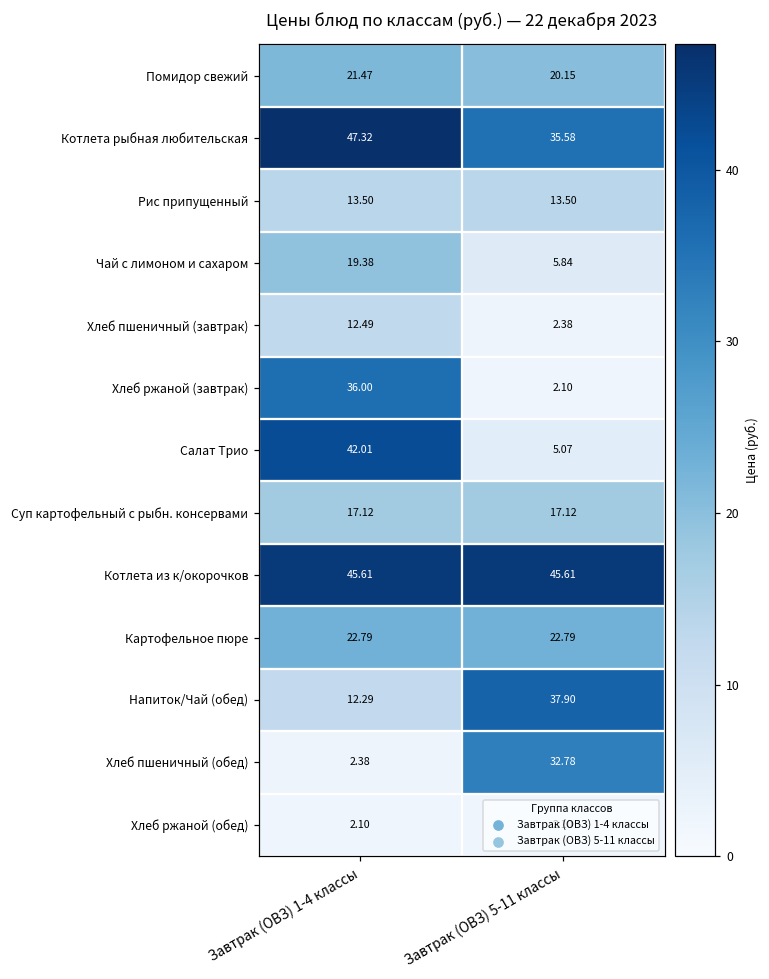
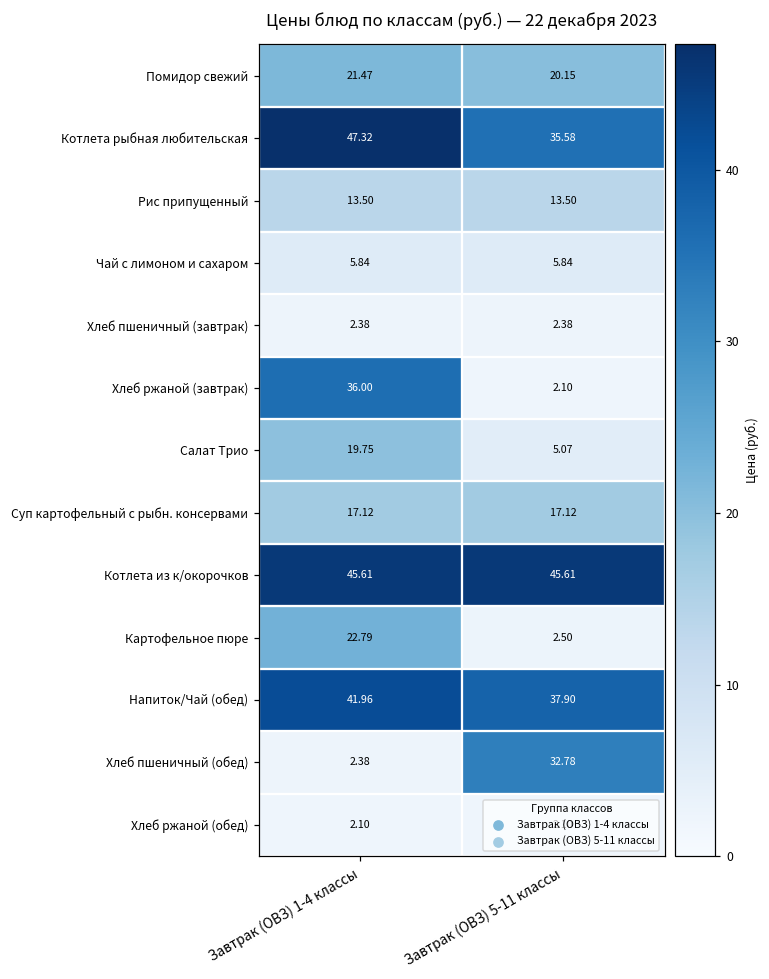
  {
    "Помидор свежий": {
      "Завтрак (ОВЗ) 1-4 классы": 21.47,
      "Завтрак (ОВЗ) 5-11 классы": 20.15
    },
    "Котлета рыбная любительская": {
      "Завтрак (ОВЗ) 1-4 классы": 47.32,
      "Завтрак (ОВЗ) 5-11 классы": 35.58
    },
    "Рис припущенный": {
      "Завтрак (ОВЗ) 1-4 классы": 13.50,
      "Завтрак (ОВЗ) 5-11 классы": 13.50
    },
    "Чай с лимоном и сахаром": {
-     "Завтрак (ОВЗ) 1-4 классы": 19.38,
+     "Завтрак (ОВЗ) 1-4 классы": 5.84,
      "Завтрак (ОВЗ) 5-11 классы": 5.84
    },
    "Хлеб пшеничный (завтрак)": {
-     "Завтрак (ОВЗ) 1-4 классы": 12.49,
+     "Завтрак (ОВЗ) 1-4 классы": 2.38,
      "Завтрак (ОВЗ) 5-11 классы": 2.38
    },
    "Хлеб ржаной (завтрак)": {
      "Завтрак (ОВЗ) 1-4 классы": 36.00,
      "Завтрак (ОВЗ) 5-11 классы": 2.10
    },
    "Салат Трио": {
-     "Завтрак (ОВЗ) 1-4 классы": 42.01,
+     "Завтрак (ОВЗ) 1-4 классы": 19.75,
      "Завтрак (ОВЗ) 5-11 классы": 5.07
    },
    "Суп картофельный с рыбн. консервами": {
      "Завтрак (ОВЗ) 1-4 классы": 17.12,
      "Завтрак (ОВЗ) 5-11 классы": 17.12
    },
    "Котлета из к/окорочков": {
      "Завтрак (ОВЗ) 1-4 классы": 45.61,
      "Завтрак (ОВЗ) 5-11 классы": 45.61
    },
    "Картофельное пюре": {
      "Завтрак (ОВЗ) 1-4 классы": 22.79,
-     "Завтрак (ОВЗ) 5-11 классы": 22.79
+     "Завтрак (ОВЗ) 5-11 классы": 2.50
    },
    "Напиток/Чай (обед)": {
-     "Завтрак (ОВЗ) 1-4 классы": 12.29,
+     "Завтрак (ОВЗ) 1-4 классы": 41.96,
      "Завтрак (ОВЗ) 5-11 классы": 37.90
    },
    "Хлеб пшеничный (обед)": {
      "Завтрак (ОВЗ) 1-4 классы": 2.38,
      "Завтрак (ОВЗ) 5-11 классы": 32.78
    },
    "Хлеб ржаной (обед)": {
      "Завтрак (ОВЗ) 1-4 классы": 2.10
    }
  }
